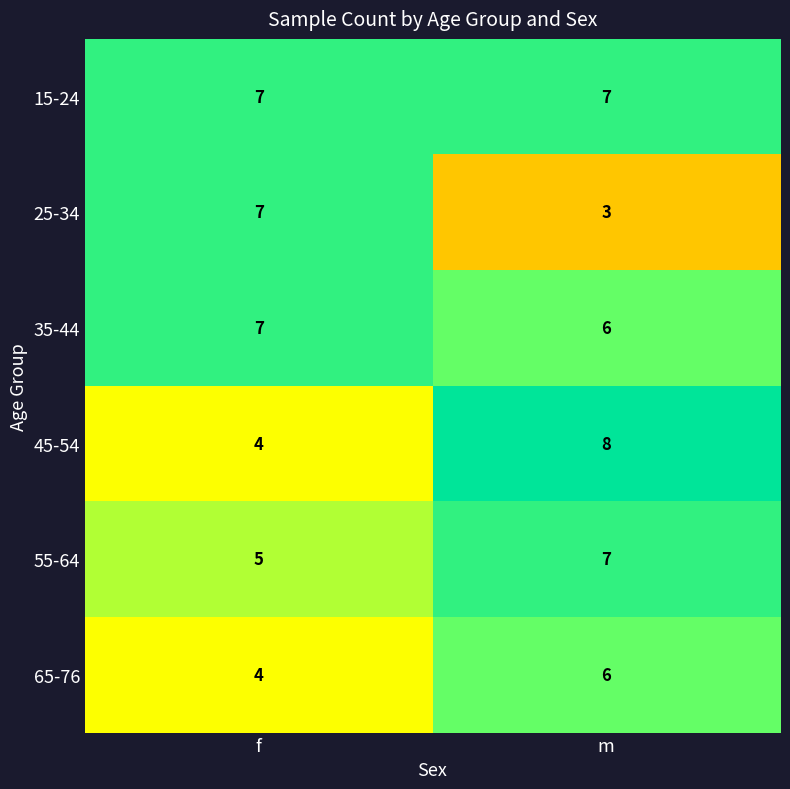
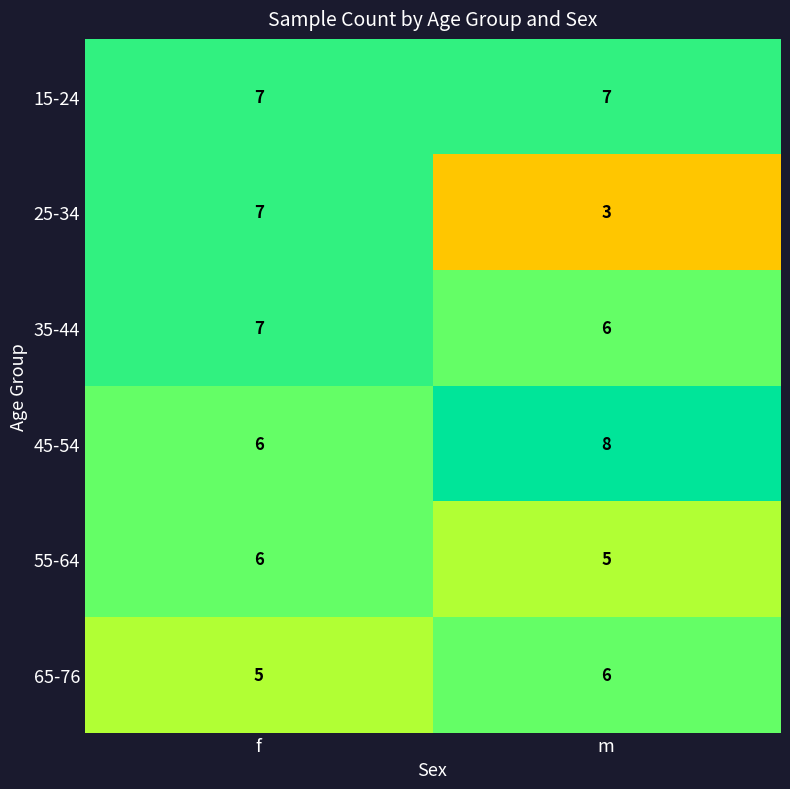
  {
    "15-24": {
      "f": 7,
      "m": 7
    },
    "25-34": {
      "f": 7,
      "m": 3
    },
    "35-44": {
      "f": 7,
      "m": 6
    },
    "45-54": {
-     "f": 4,
+     "f": 6,
      "m": 8
    },
    "55-64": {
-     "f": 5,
-     "m": 7
+     "f": 6,
+     "m": 5
    },
    "65-76": {
-     "f": 4,
+     "f": 5,
      "m": 6
    }
  }
